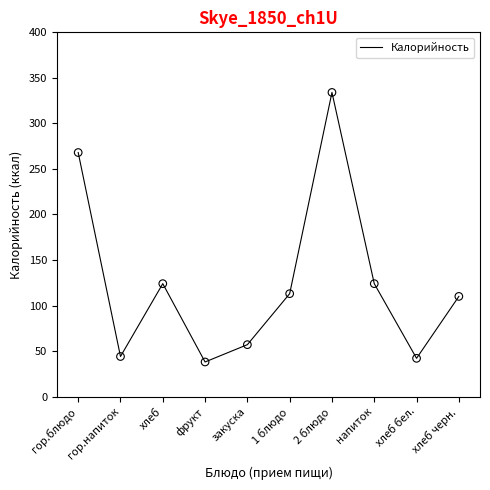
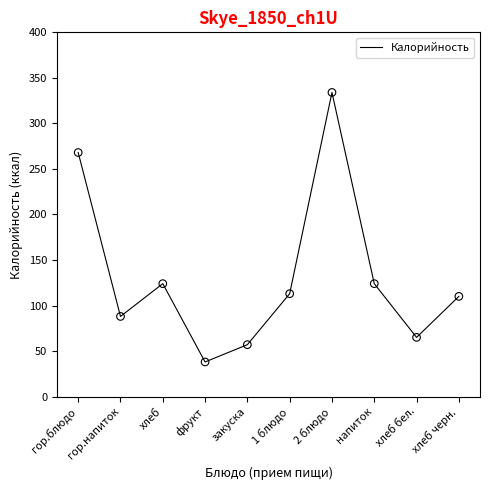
  {
    "гор.блюдо": 270,
-   "гор.напиток": 40,
+   "гор.напиток": 90,
    "хлеб": 120,
    "фрукт": 40,
    "закуска": 60,
    "1 блюдо": 110,
    "2 блюдо": 330,
    "напиток": 120,
-   "хлеб бел.": 40,
+   "хлеб бел.": 70,
    "хлеб черн.": 110
  }
